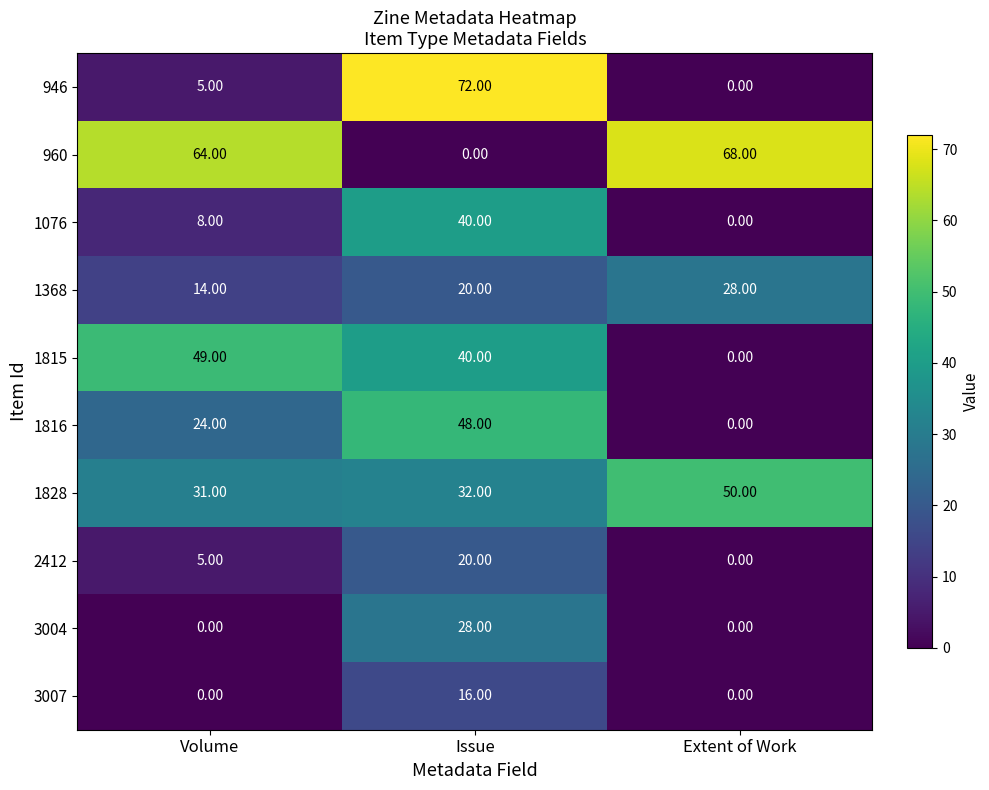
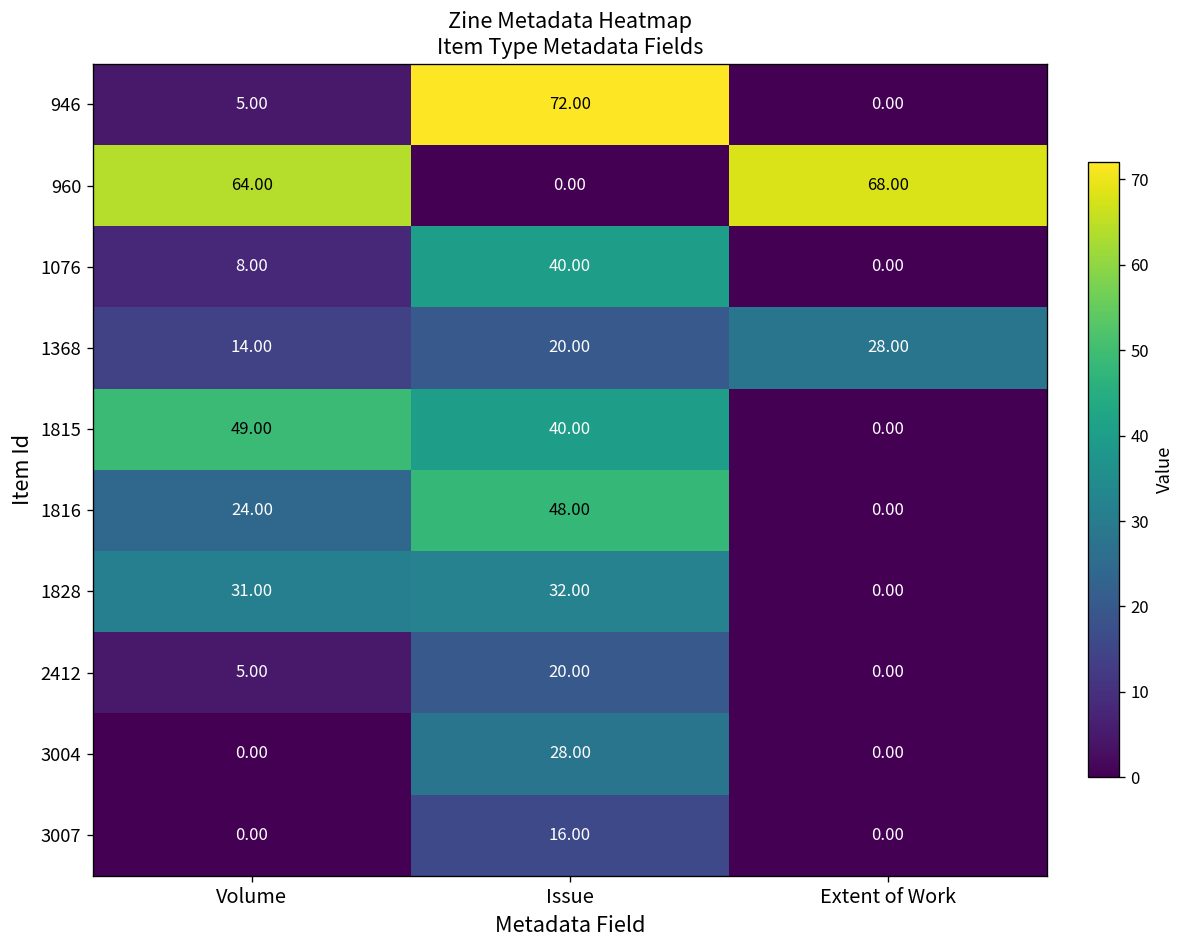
  {
    "946": {
      "Volume": 5.00,
      "Issue": 72.00,
      "Extent of Work": 0.00
    },
    "960": {
      "Volume": 64.00,
      "Issue": 0.00,
      "Extent of Work": 68.00
    },
    "1076": {
      "Volume": 8.00,
      "Issue": 40.00,
      "Extent of Work": 0.00
    },
    "1368": {
      "Volume": 14.00,
      "Issue": 20.00,
      "Extent of Work": 28.00
    },
    "1815": {
      "Volume": 49.00,
      "Issue": 40.00,
      "Extent of Work": 0.00
    },
    "1816": {
      "Volume": 24.00,
      "Issue": 48.00,
      "Extent of Work": 0.00
    },
    "1828": {
      "Volume": 31.00,
      "Issue": 32.00,
-     "Extent of Work": 50.00
+     "Extent of Work": 0.00
    },
    "2412": {
      "Volume": 5.00,
      "Issue": 20.00,
      "Extent of Work": 0.00
    },
    "3004": {
      "Volume": 0.00,
      "Issue": 28.00,
      "Extent of Work": 0.00
    },
    "3007": {
      "Volume": 0.00,
      "Issue": 16.00,
      "Extent of Work": 0.00
    }
  }
